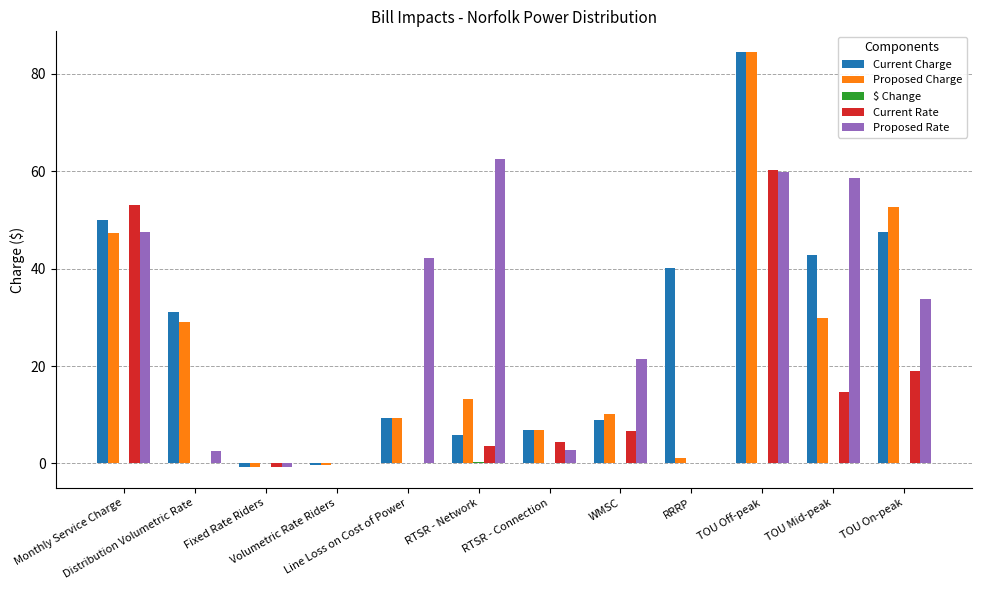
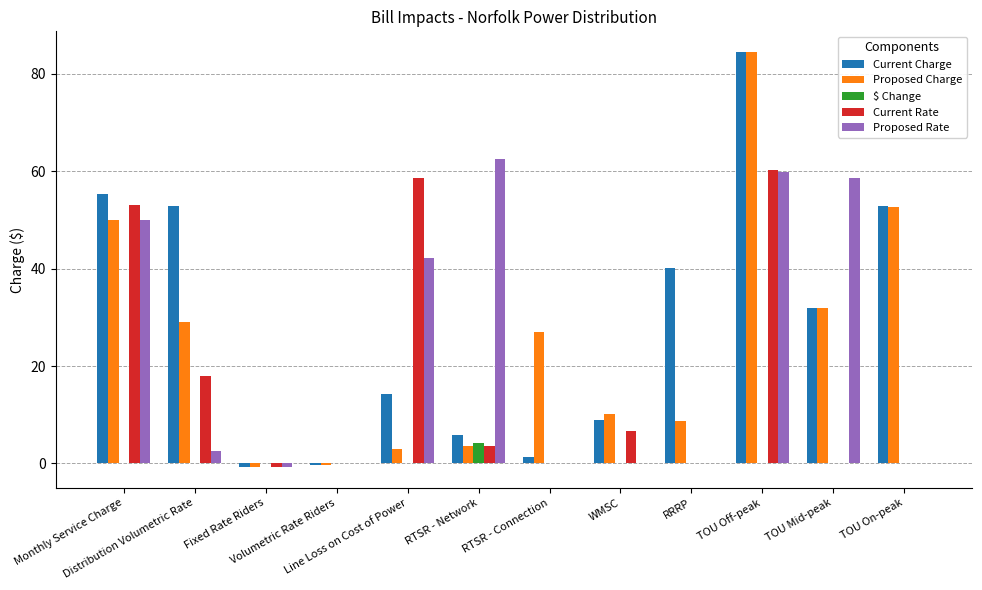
  {
    "Current Charge": {
-     "Monthly Service Charge": 50,
-     "Distribution Volumetric Rate": 31,
+     "Monthly Service Charge": 55,
+     "Distribution Volumetric Rate": 53,
      "Fixed Rate Riders": -1,
-     "Line Loss on Cost of Power": 9,
+     "Line Loss on Cost of Power": 14,
      "RTSR - Network": 6,
-     "RTSR - Connection": 7,
+     "RTSR - Connection": 1,
      "WMSC": 9,
      "RRRP": 40,
      "TOU Off-peak": 85,
-     "TOU Mid-peak": 43,
-     "TOU On-peak": 48
+     "TOU Mid-peak": 32,
+     "TOU On-peak": 53
    },
    "Proposed Charge": {
-     "Monthly Service Charge": 47,
+     "Monthly Service Charge": 50,
      "Distribution Volumetric Rate": 29,
      "Fixed Rate Riders": -1,
-     "Line Loss on Cost of Power": 9,
-     "RTSR - Network": 13,
-     "RTSR - Connection": 7,
+     "Line Loss on Cost of Power": 3,
+     "RTSR - Network": 4,
+     "RTSR - Connection": 27,
      "WMSC": 10,
-     "RRRP": 1,
+     "RRRP": 9,
      "TOU Off-peak": 85,
-     "TOU Mid-peak": 30,
+     "TOU Mid-peak": 32,
      "TOU On-peak": 53
    },
    "$ Change": {
      "Monthly Service Charge": 0,
      "Distribution Volumetric Rate": 0,
      "Fixed Rate Riders": 0,
      "Volumetric Rate Riders": 0,
      "Line Loss on Cost of Power": 0,
-     "RTSR - Network": 0,
+     "RTSR - Network": 4,
      "RTSR - Connection": 0,
      "WMSC": 0,
      "RRRP": 0,
      "TOU Off-peak": 0,
      "TOU Mid-peak": 0,
      "TOU On-peak": 0
    },
    "Current Rate": {
      "Monthly Service Charge": 53,
-     "Distribution Volumetric Rate": 0,
+     "Distribution Volumetric Rate": 18,
      "Fixed Rate Riders": -1,
-     "Line Loss on Cost of Power": 0,
+     "Line Loss on Cost of Power": 59,
      "RTSR - Network": 4,
-     "RTSR - Connection": 4,
+     "RTSR - Connection": 0,
      "WMSC": 7,
      "TOU Off-peak": 60,
-     "TOU Mid-peak": 15,
-     "TOU On-peak": 19
+     "TOU Mid-peak": 0,
+     "TOU On-peak": 0
    },
    "Proposed Rate": {
-     "Monthly Service Charge": 48,
+     "Monthly Service Charge": 50,
      "Distribution Volumetric Rate": 3,
      "Fixed Rate Riders": -1,
      "Line Loss on Cost of Power": 42,
      "RTSR - Network": 63,
-     "RTSR - Connection": 3,
-     "WMSC": 21,
+     "RTSR - Connection": 0,
+     "WMSC": 0,
      "TOU Off-peak": 60,
      "TOU Mid-peak": 59,
-     "TOU On-peak": 34
+     "TOU On-peak": 0
    }
  }
